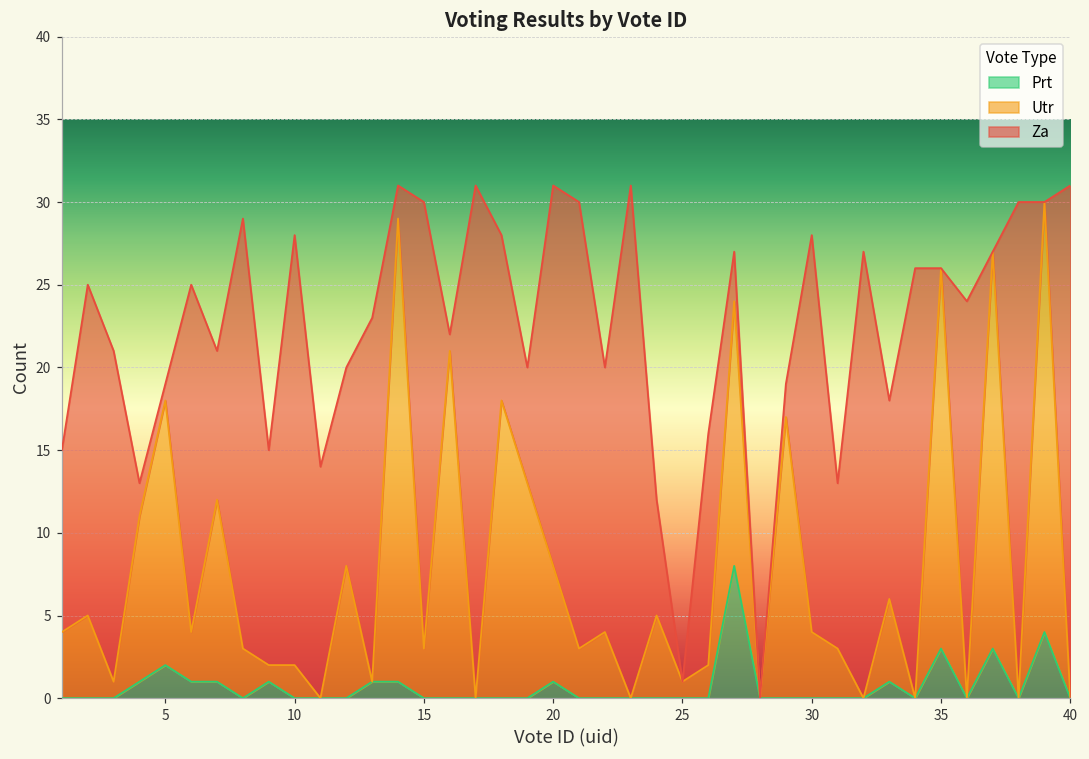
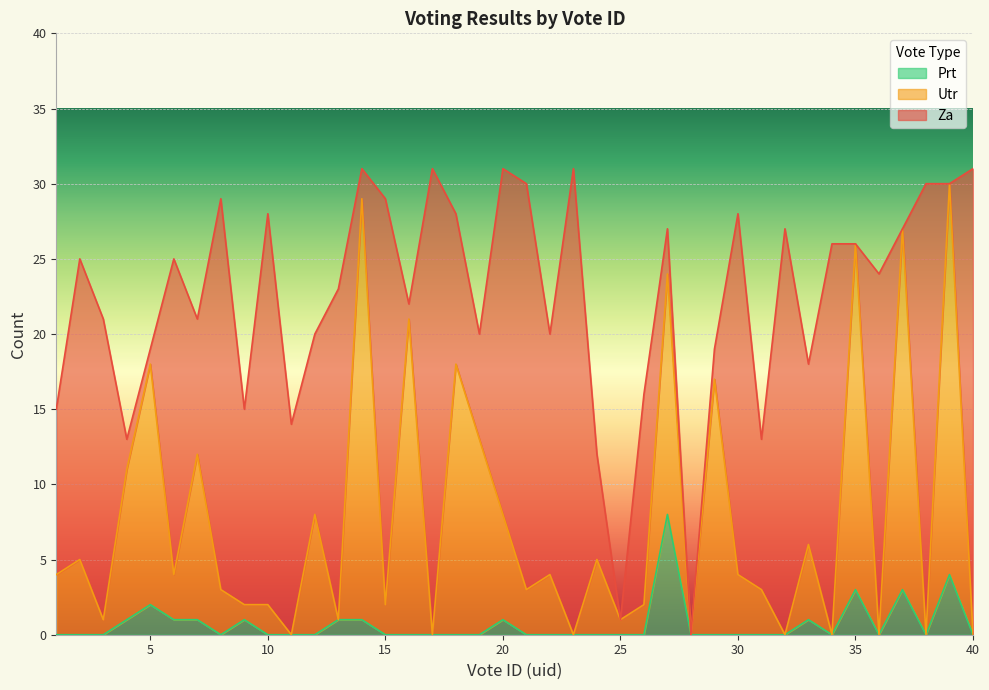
  {
    "Prt": {
      "5": 2,
      "10": 0,
      "15": 0,
      "20": 1,
      "25": 0,
      "30": 0,
      "35": 3
    },
    "Utr": {
      "5": 18,
      "10": 2,
-     "15": 3,
+     "15": 2,
      "20": 8,
      "30": 4
    },
    "Za": {
      "5": 19,
      "10": 28,
      "20": 31,
      "30": 28,
      "40": 31
    }
  }
